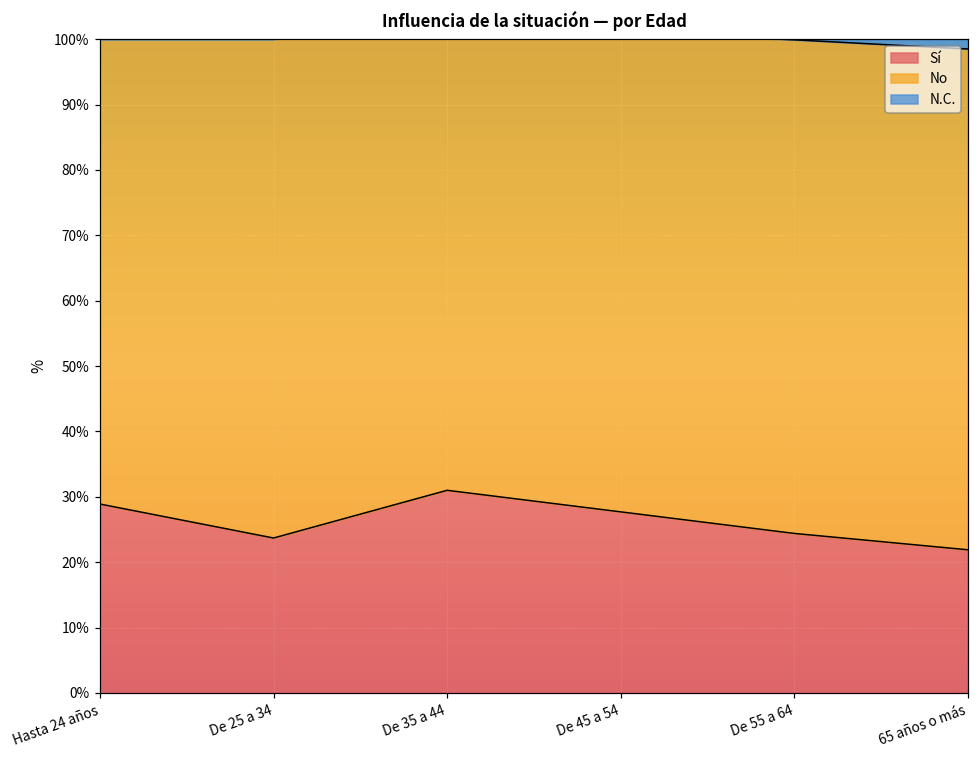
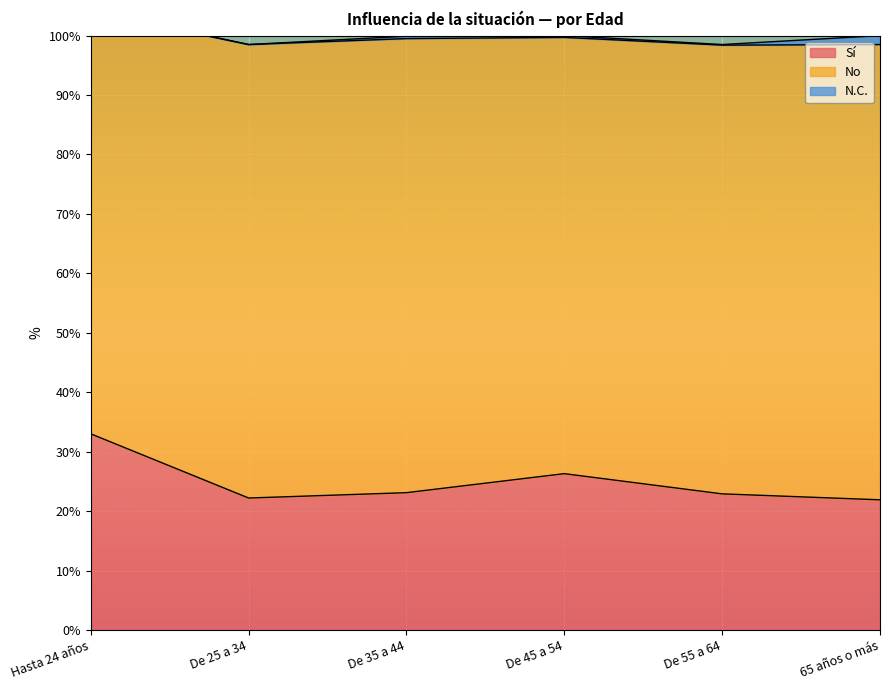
  {
    "Sí": {
-     "Hasta 24 años": "29%",
-     "De 25 a 34": "24%",
-     "De 35 a 44": "31%",
-     "De 45 a 54": "28%",
-     "De 55 a 64": "24%",
+     "Hasta 24 años": "33%",
+     "De 25 a 34": "22%",
+     "De 35 a 44": "23%",
+     "De 45 a 54": "26%",
+     "De 55 a 64": "23%",
      "65 años o más": "22%"
    },
    "No": {
      "65 años o más": "77%"
    },
    "N.C.": {
      "65 años o más": "2%"
    }
  }
